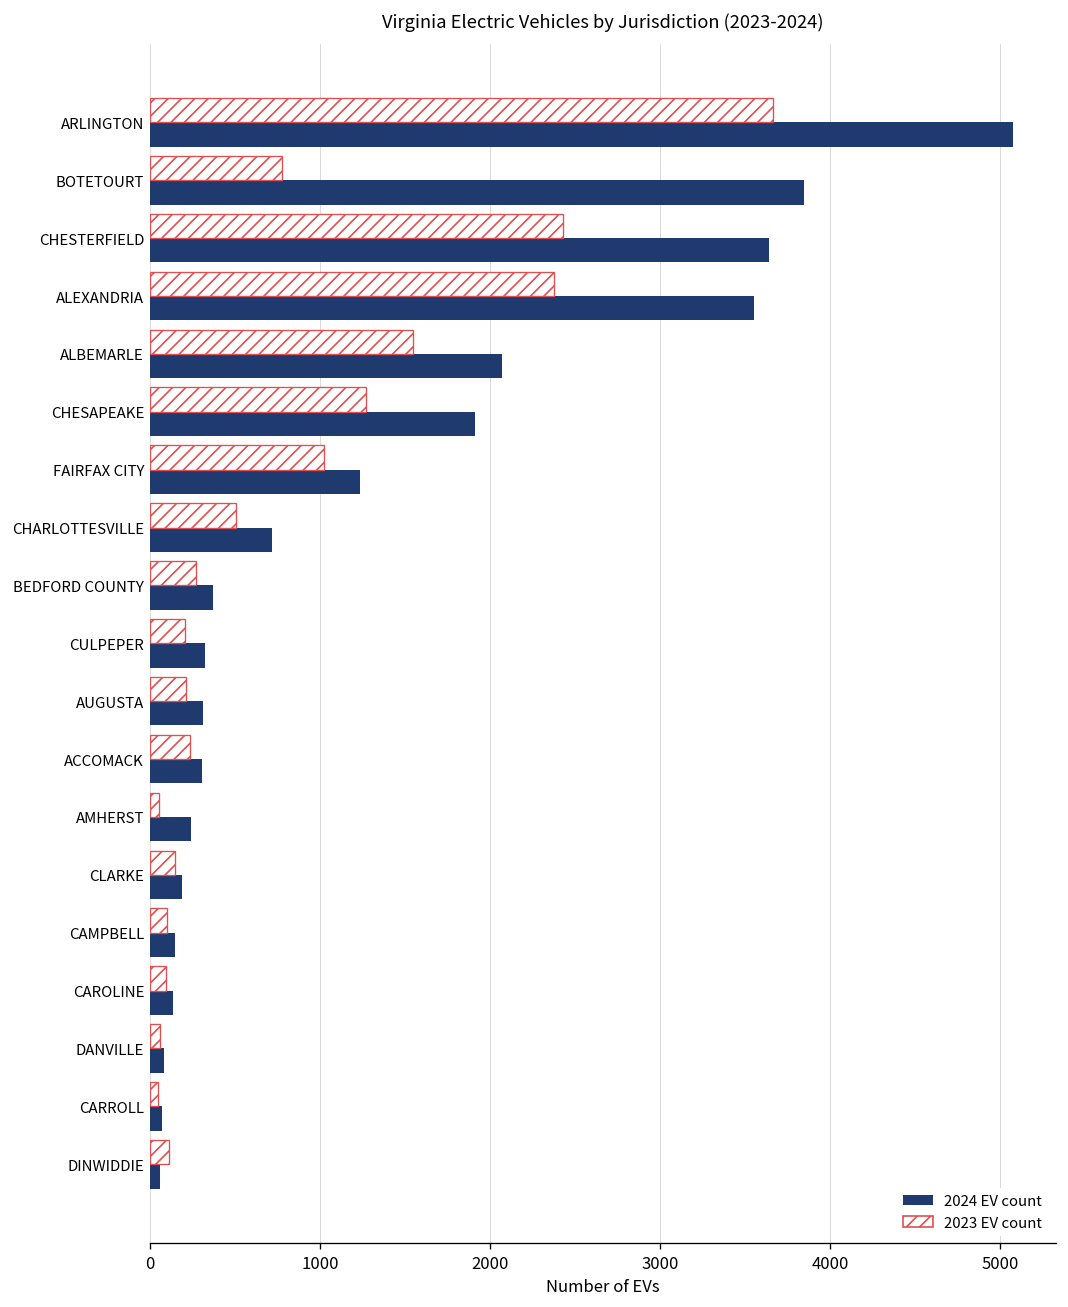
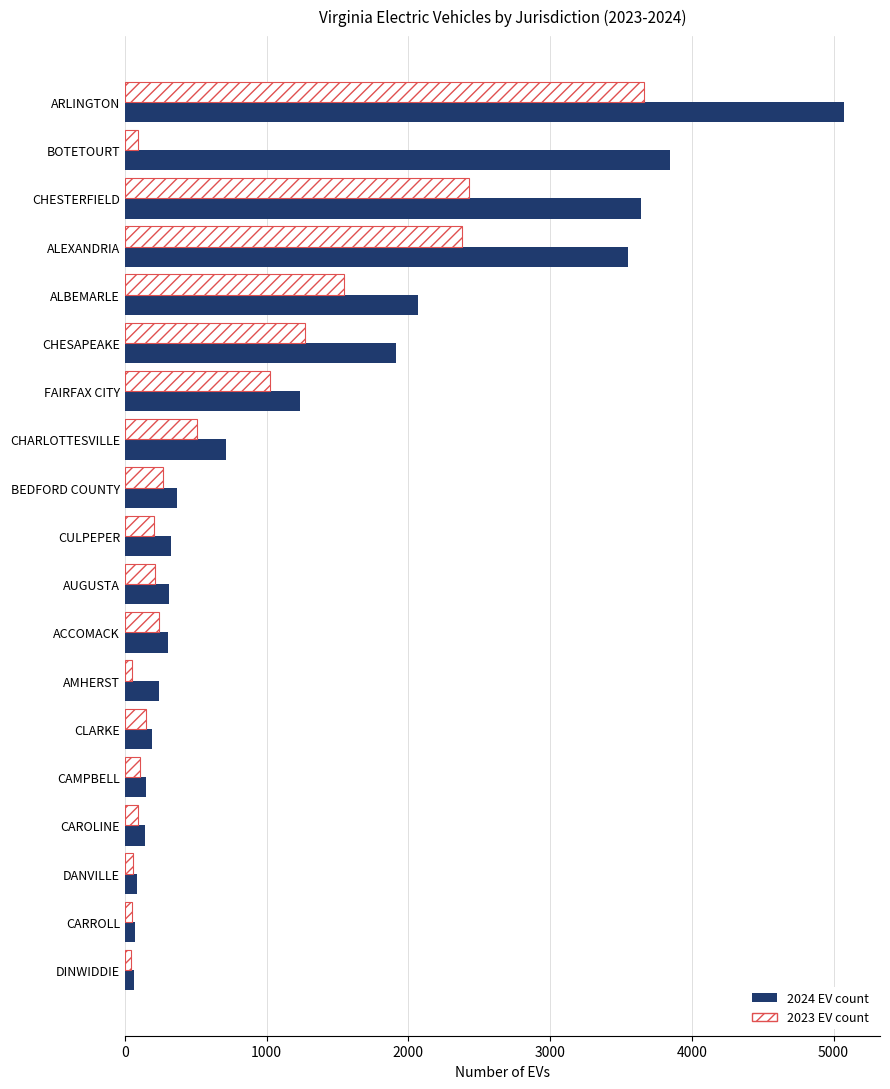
  {
    "2024 EV count": {
      "ARLINGTON": 5070,
      "BOTETOURT": 3850,
      "CHESTERFIELD": 3640,
      "ALEXANDRIA": 3550,
      "ALBEMARLE": 2070,
      "CHESAPEAKE": 1910,
      "FAIRFAX CITY": 1230,
      "CHARLOTTESVILLE": 720,
      "BEDFORD COUNTY": 370,
      "CULPEPER": 330,
      "AUGUSTA": 310,
      "ACCOMACK": 310,
      "AMHERST": 240,
      "CLARKE": 190,
      "CAMPBELL": 150,
      "CAROLINE": 140,
      "DANVILLE": 80,
      "CARROLL": 70,
      "DINWIDDIE": 60
    },
    "2023 EV count": {
      "ARLINGTON": 3660,
-     "BOTETOURT": 770,
+     "BOTETOURT": 90,
      "CHESTERFIELD": 2430,
      "ALEXANDRIA": 2380,
      "ALBEMARLE": 1550,
      "CHESAPEAKE": 1270,
      "FAIRFAX CITY": 1020,
      "CHARLOTTESVILLE": 510,
      "BEDFORD COUNTY": 270,
      "CULPEPER": 210,
      "AUGUSTA": 210,
      "ACCOMACK": 240,
      "AMHERST": 50,
      "CLARKE": 150,
      "CAMPBELL": 100,
      "CAROLINE": 90,
      "DANVILLE": 60,
      "CARROLL": 50,
-     "DINWIDDIE": 110
+     "DINWIDDIE": 40
    }
  }
